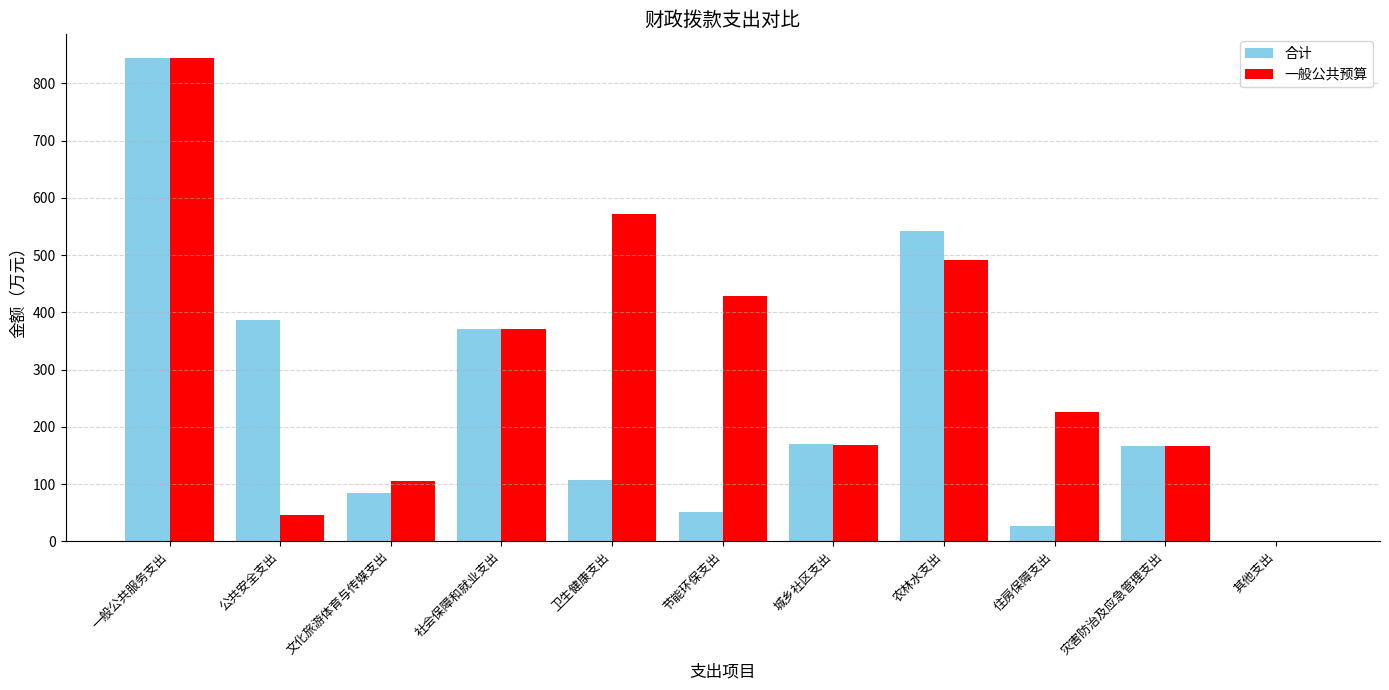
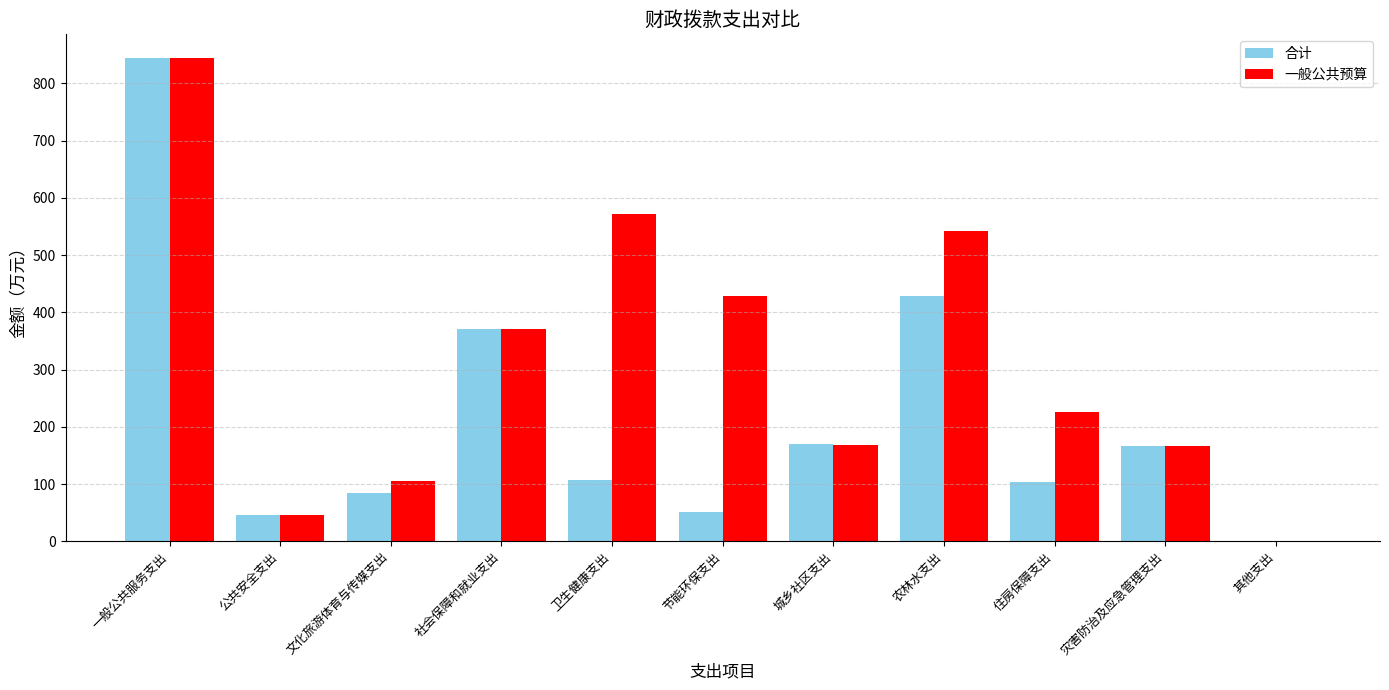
  {
    "合计": {
      "一般公共服务支出": 840,
-     "公共安全支出": 390,
+     "公共安全支出": 50,
      "文化旅游体育与传媒支出": 80,
      "社会保障和就业支出": 370,
      "卫生健康支出": 110,
      "节能环保支出": 50,
      "城乡社区支出": 170,
-     "农林水支出": 540,
-     "住房保障支出": 30,
+     "农林水支出": 430,
+     "住房保障支出": 100,
      "灾害防治及应急管理支出": 170
    },
    "一般公共预算": {
      "一般公共服务支出": 840,
      "公共安全支出": 50,
      "文化旅游体育与传媒支出": 100,
      "社会保障和就业支出": 370,
      "卫生健康支出": 570,
      "节能环保支出": 430,
      "城乡社区支出": 170,
-     "农林水支出": 490,
+     "农林水支出": 540,
      "住房保障支出": 230,
      "灾害防治及应急管理支出": 170,
      "其他支出": 0
    }
  }
